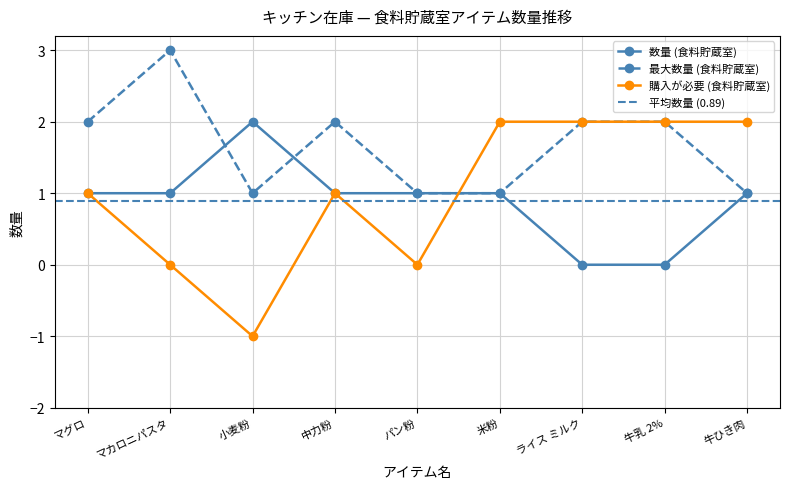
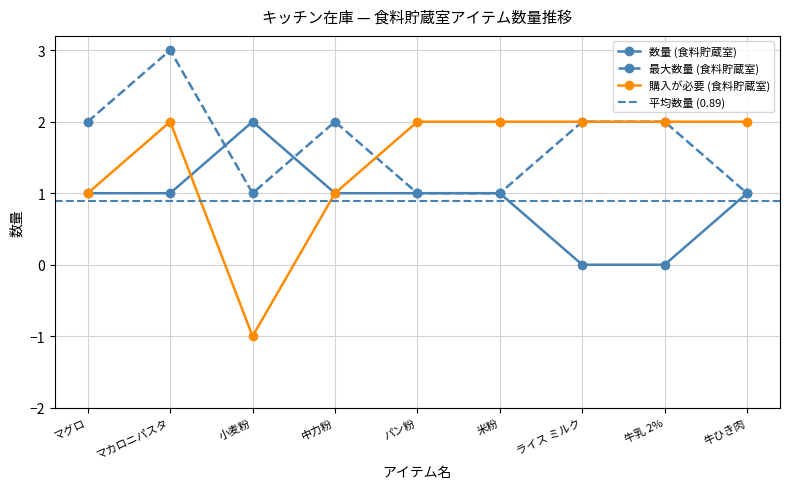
  {
    "購入が必要 (食料貯蔵室)": {
-     "マカロニパスタ": 0,
+     "マカロニパスタ": 2,
      "小麦粉": -1,
-     "パン粉": 0,
+     "パン粉": 2,
      "米粉": 2,
      "牛ひき肉": 2
    }
  }
